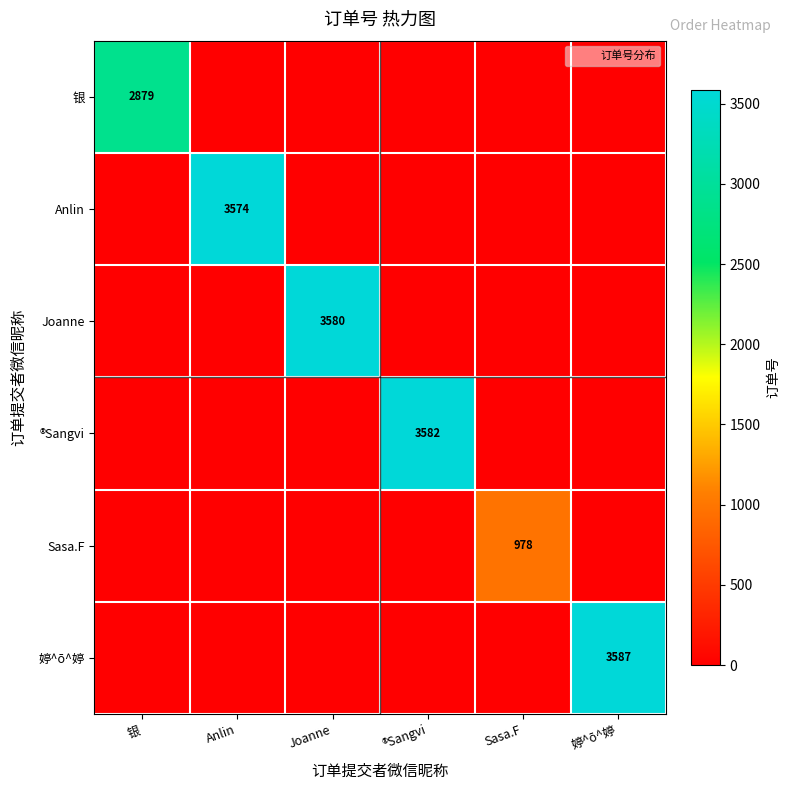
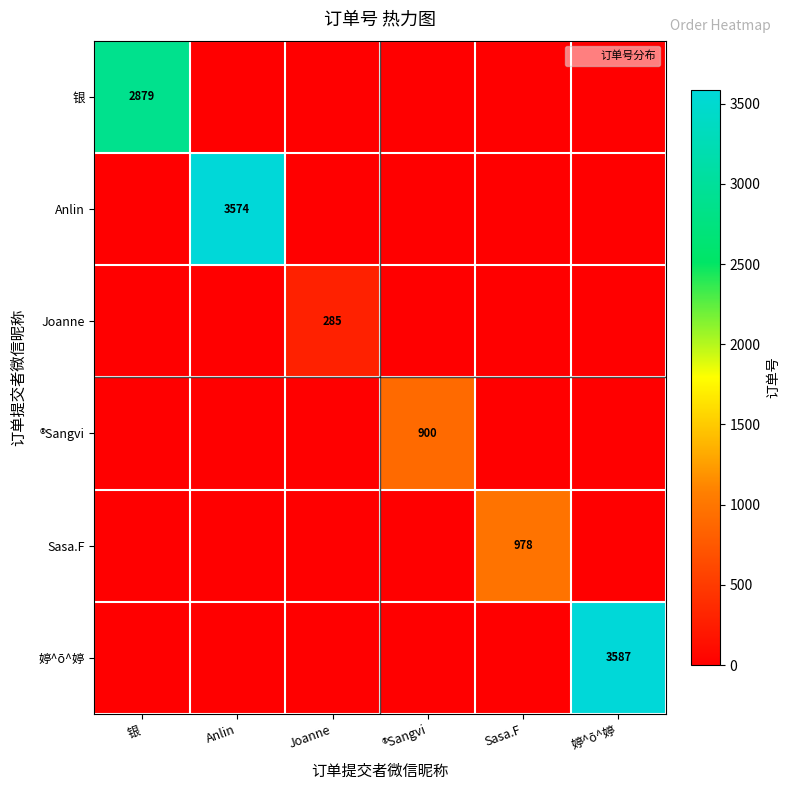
  {
    "银": {
      "银": 2879
    },
    "Anlin": {
      "Anlin": 3574
    },
    "Joanne": {
-     "Joanne": 3580
+     "Joanne": 285
    },
    "®Sangvi": {
-     "®Sangvi": 3582
+     "®Sangvi": 900
    },
    "Sasa.F": {
      "Sasa.F": 978
    },
    "婷^ō^婷": {
      "婷^ō^婷": 3587
    }
  }
